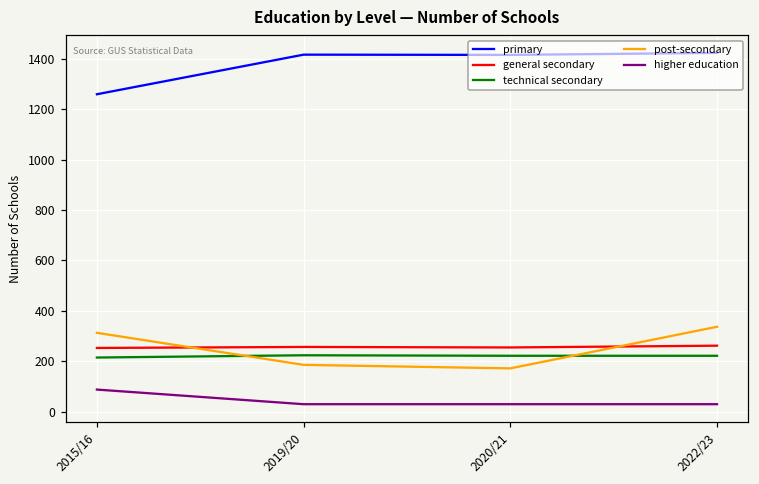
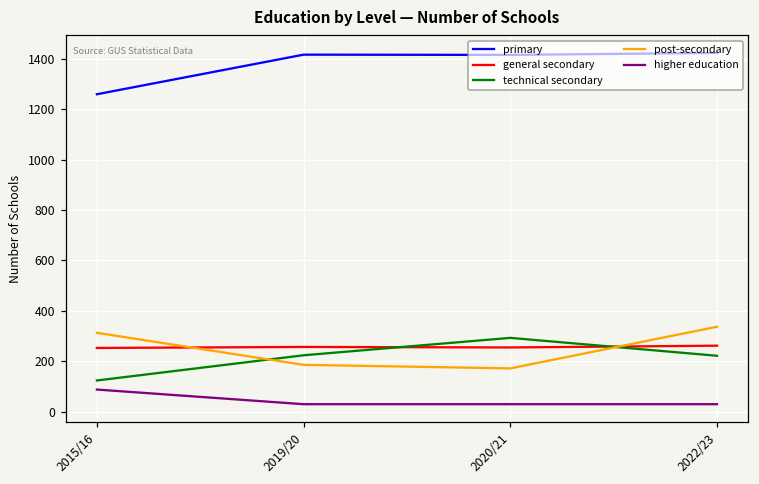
  {
    "primary": {
      "2015/16": 1260,
      "2019/20": 1420
    },
    "general secondary": {
      "2015/16": 250,
      "2019/20": 260,
      "2020/21": 260,
      "2022/23": 260
    },
    "technical secondary": {
-     "2015/16": 220,
+     "2015/16": 120,
      "2019/20": 220,
-     "2020/21": 220,
+     "2020/21": 290,
      "2022/23": 220
    },
    "post-secondary": {
      "2015/16": 310,
      "2019/20": 190,
      "2020/21": 170,
      "2022/23": 340
    },
    "higher education": {
      "2015/16": 90,
      "2019/20": 30,
      "2020/21": 30,
      "2022/23": 30
    }
  }
